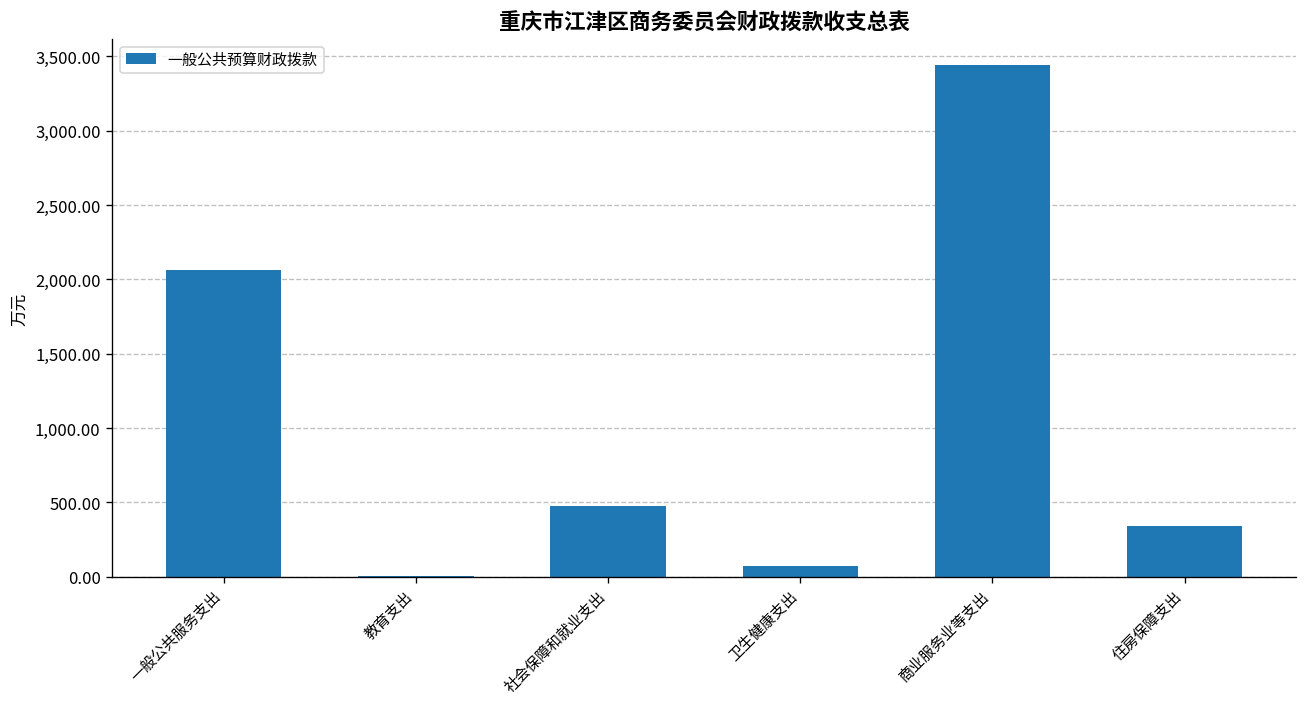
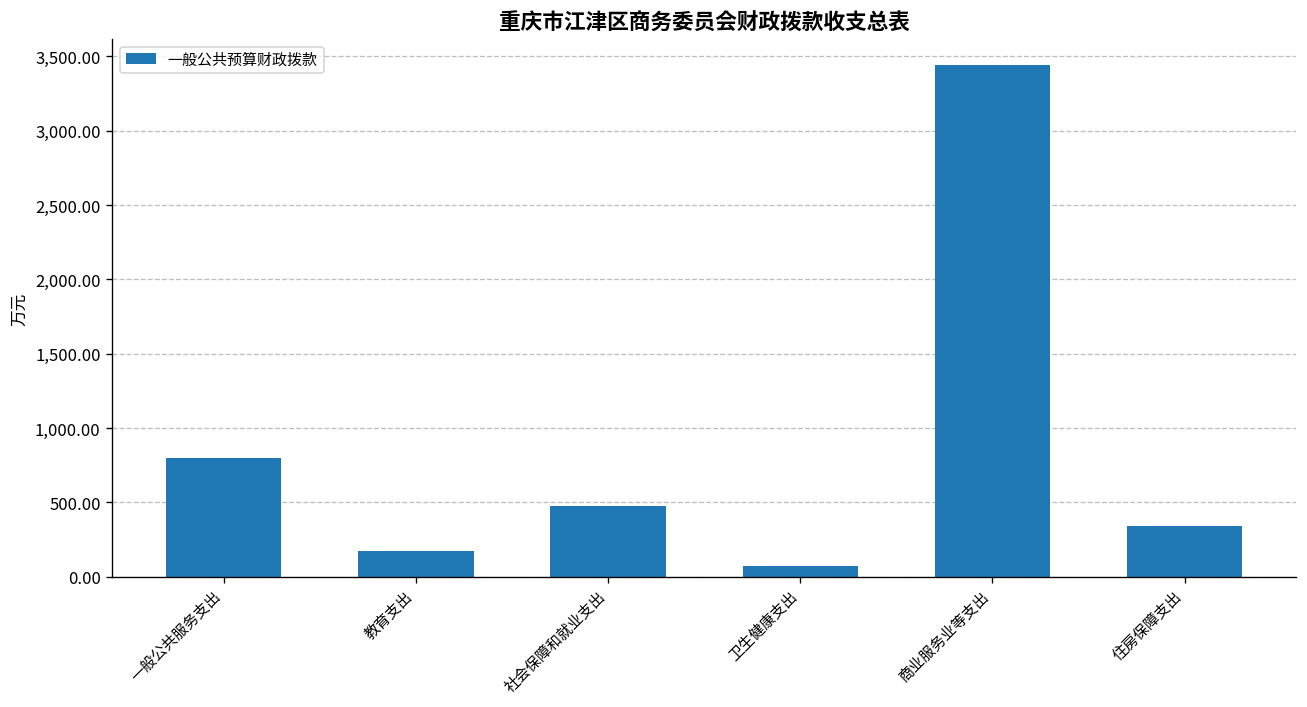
  {
-   "一般公共服务支出": "2,060",
-   "教育支出": "10",
+   "一般公共服务支出": "800",
+   "教育支出": "180",
    "社会保障和就业支出": "470",
    "卫生健康支出": "70",
    "商业服务业等支出": "3,440",
    "住房保障支出": "340"
  }
